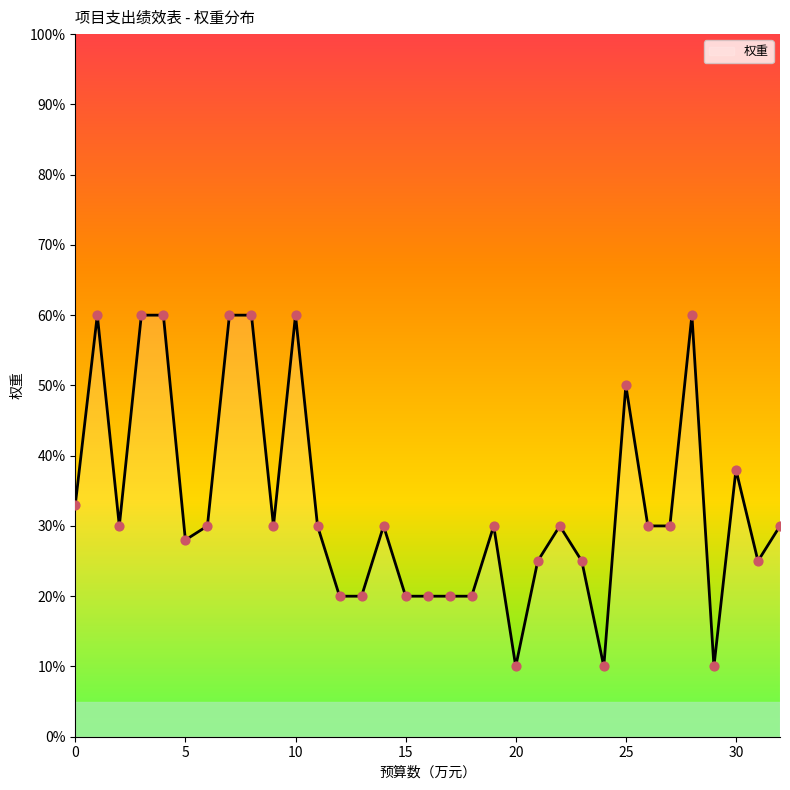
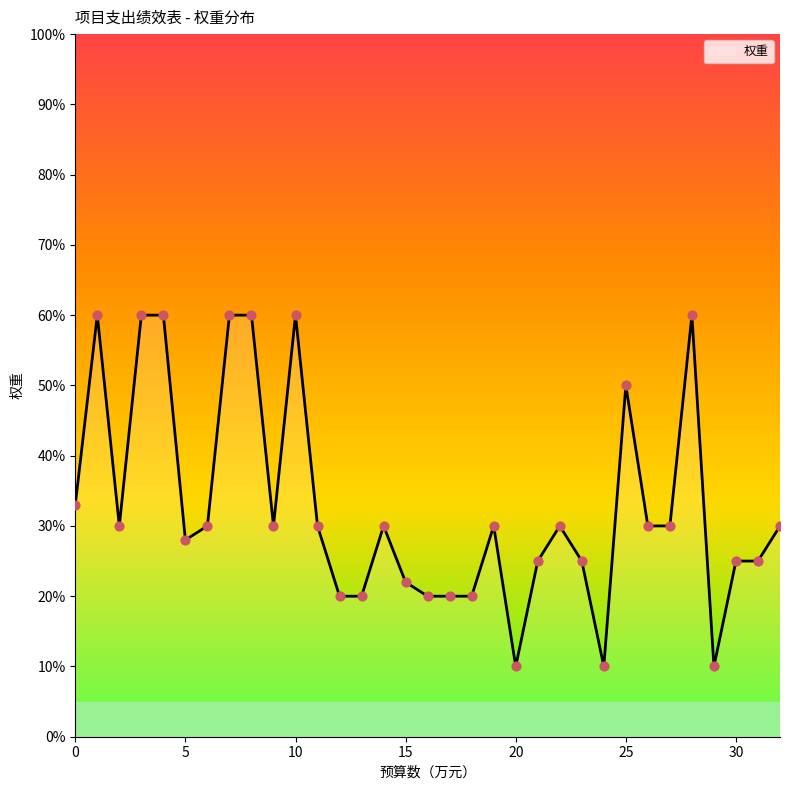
  {
    "0": "33%",
    "5": "28%",
    "10": "60%",
-   "15": "20%",
+   "15": "22%",
    "20": "10%",
    "25": "50%",
-   "30": "38%"
+   "30": "25%"
  }
